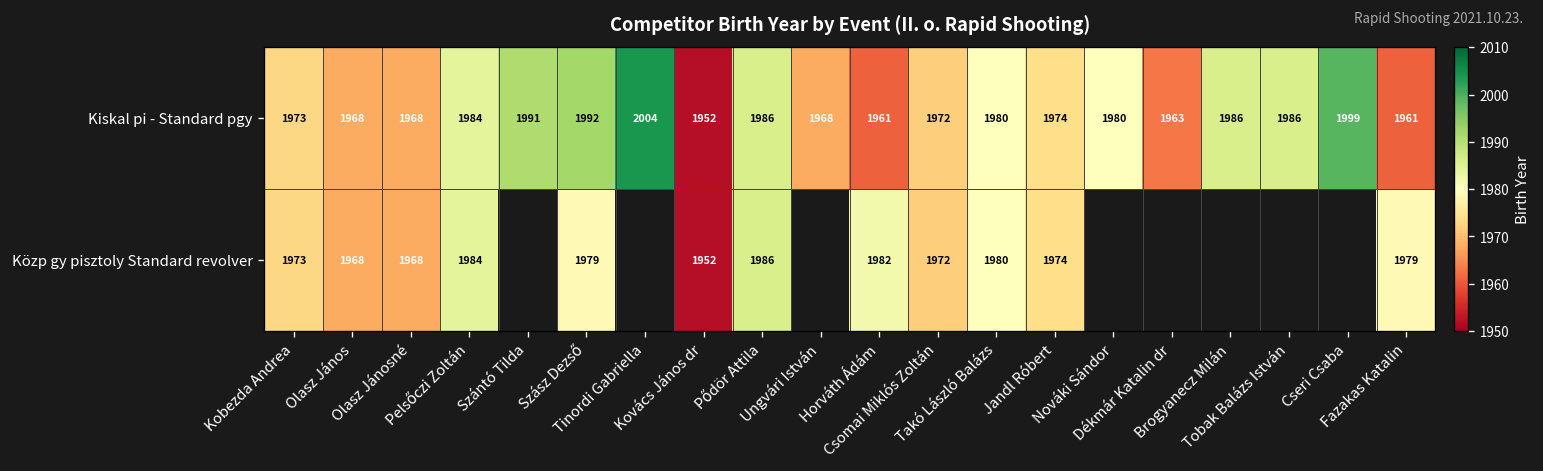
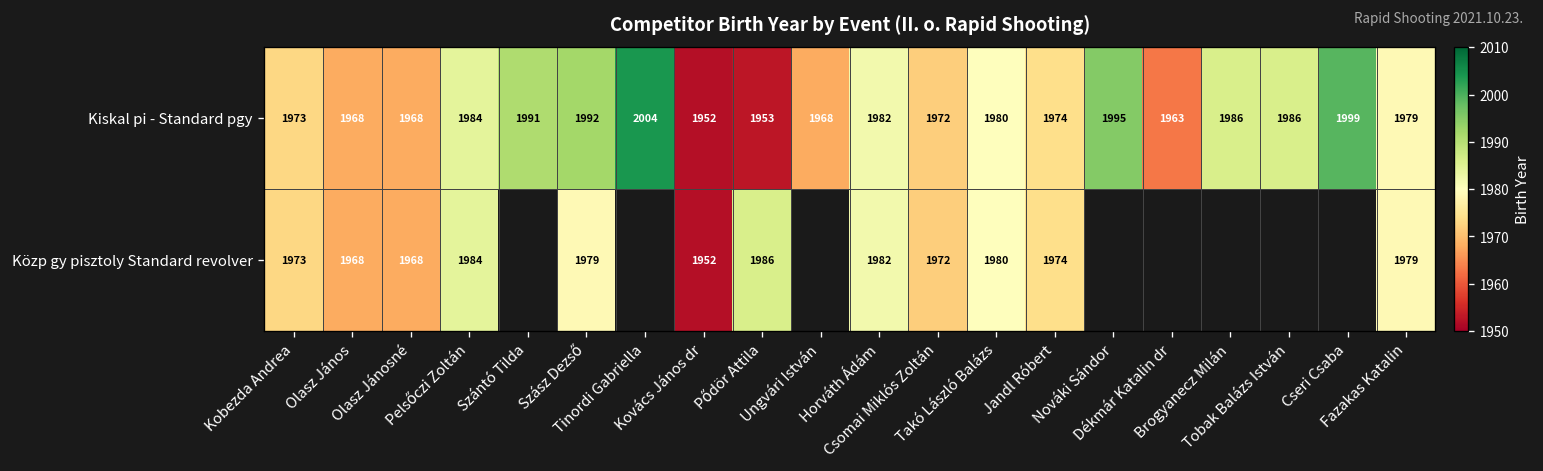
  {
    "Kiskal pi - Standard pgy": {
      "Kobezda Andrea": 1973,
      "Olasz János": 1968,
      "Olasz Jánosné": 1968,
      "Pelsőczi Zoltán": 1984,
      "Szántó Tilda": 1991,
      "Szász Dezső": 1992,
      "Tinordi Gabriella": 2004,
      "Kovács János dr": 1952,
-     "Pődör Attila": 1986,
+     "Pődör Attila": 1953,
      "Ungvári István": 1968,
-     "Horváth Ádám": 1961,
+     "Horváth Ádám": 1982,
      "Csomai Miklós Zoltán": 1972,
      "Takó László Balázs": 1980,
      "Jandl Róbert": 1974,
-     "Nováki Sándor": 1980,
+     "Nováki Sándor": 1995,
      "Dékmár Katalin dr": 1963,
      "Brogyanecz Milán": 1986,
      "Tobak Balázs István": 1986,
      "Cseri Csaba": 1999,
-     "Fazakas Katalin": 1961
+     "Fazakas Katalin": 1979
    },
    "Közp gy pisztoly Standard revolver": {
      "Kobezda Andrea": 1973,
      "Olasz János": 1968,
      "Olasz Jánosné": 1968,
      "Pelsőczi Zoltán": 1984,
      "Szász Dezső": 1979,
      "Kovács János dr": 1952,
      "Pődör Attila": 1986,
      "Horváth Ádám": 1982,
      "Csomai Miklós Zoltán": 1972,
      "Takó László Balázs": 1980,
      "Jandl Róbert": 1974,
      "Fazakas Katalin": 1979
    }
  }
